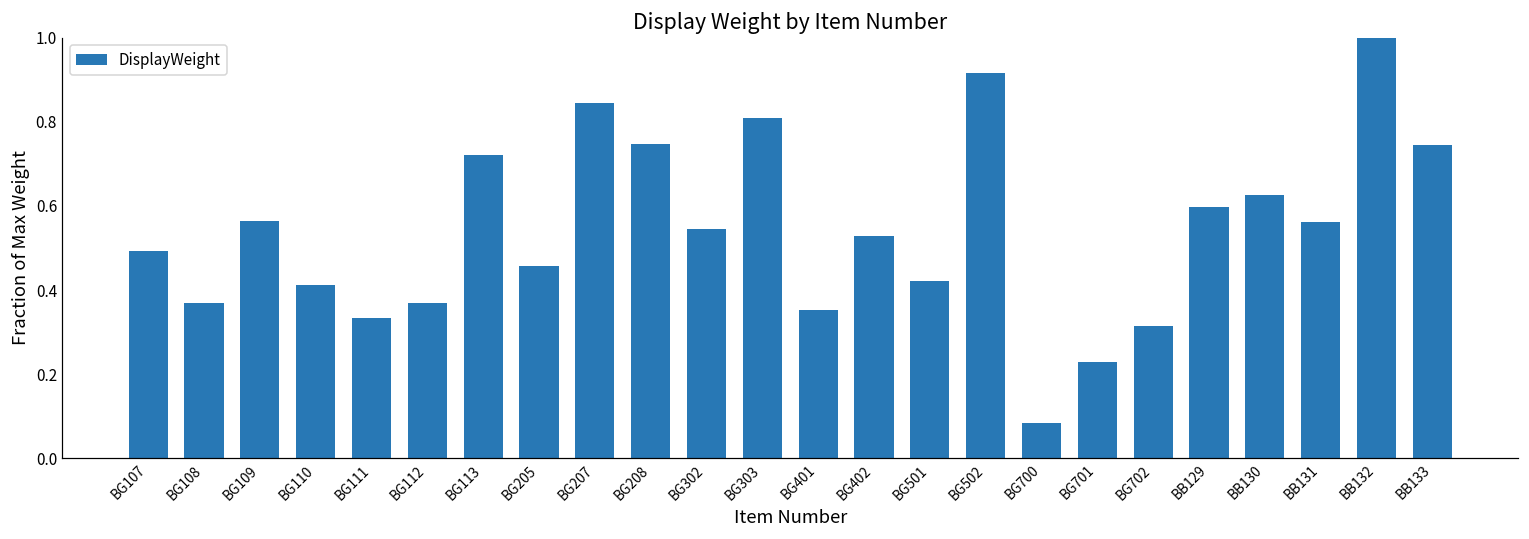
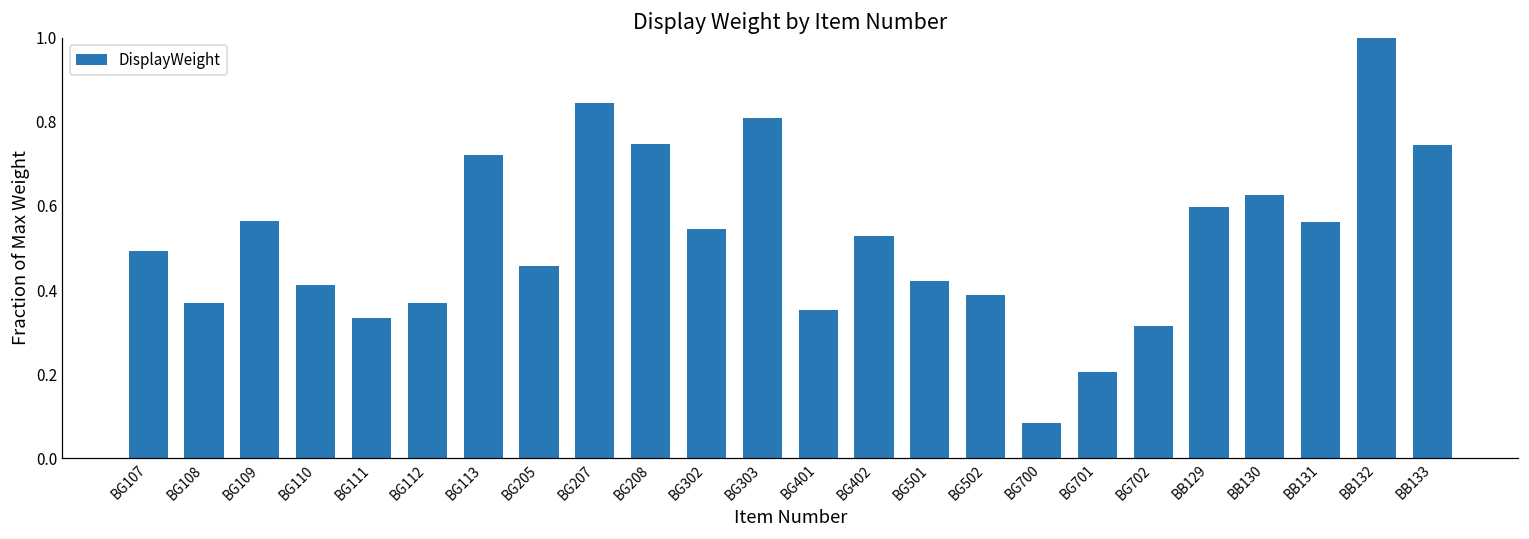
  {
    "BG107": 0.49,
    "BG108": 0.37,
    "BG109": 0.56,
    "BG110": 0.41,
    "BG111": 0.33,
    "BG112": 0.37,
    "BG113": 0.72,
    "BG205": 0.46,
    "BG207": 0.85,
    "BG208": 0.75,
    "BG302": 0.55,
    "BG303": 0.81,
    "BG401": 0.35,
    "BG402": 0.53,
    "BG501": 0.42,
-   "BG502": 0.92,
+   "BG502": 0.39,
    "BG700": 0.08,
-   "BG701": 0.23,
+   "BG701": 0.21,
    "BG702": 0.31,
    "BB129": 0.60,
    "BB130": 0.63,
    "BB131": 0.56,
    "BB132": 1.00,
    "BB133": 0.74
  }
